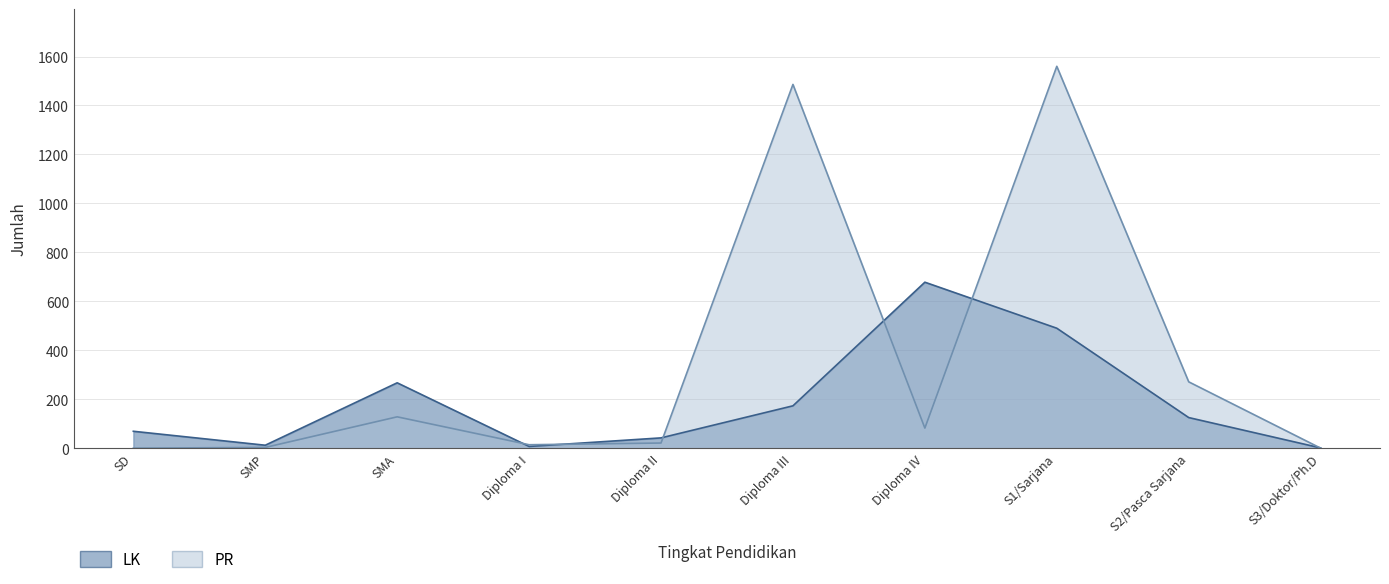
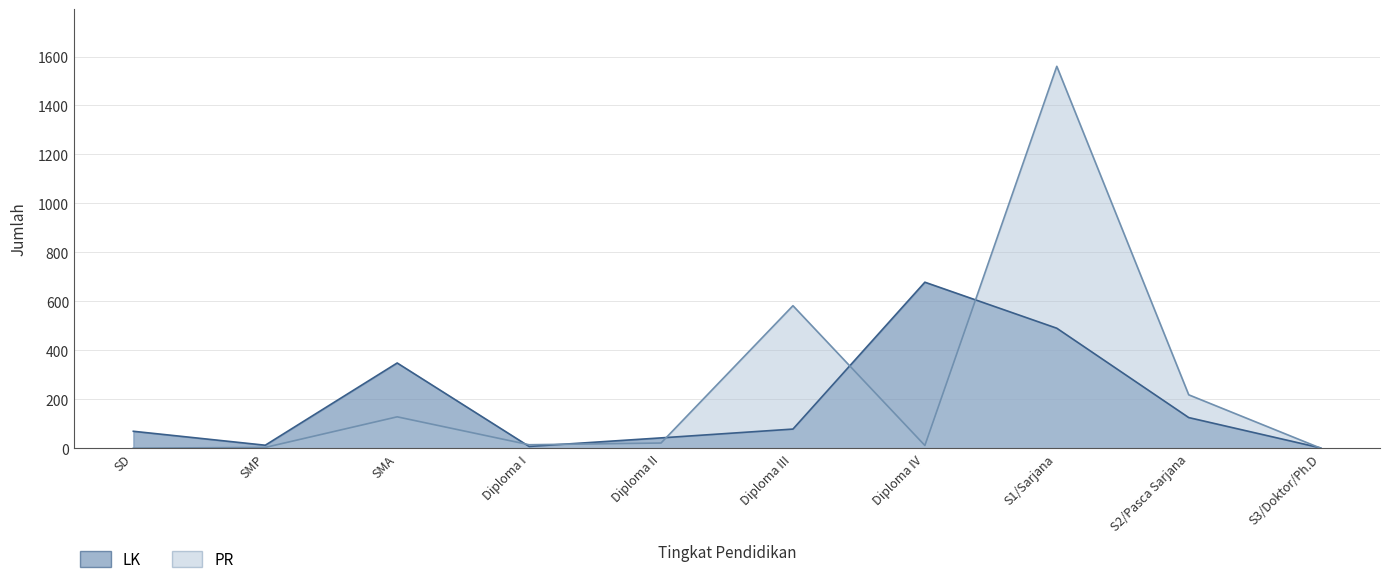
  {
    "LK": {
      "SD": 70,
-     "SMA": 270,
+     "SMA": 350,
      "Diploma II": 40,
-     "Diploma III": 170,
+     "Diploma III": 80,
      "Diploma IV": 680,
      "S1/Sarjana": 490,
      "S2/Pasca Sarjana": 130
    },
    "PR": {
      "SD": 0,
      "SMA": 130,
      "Diploma II": 20,
-     "Diploma III": 1490,
-     "Diploma IV": 80,
+     "Diploma III": 580,
+     "Diploma IV": 10,
      "S1/Sarjana": 1560,
-     "S2/Pasca Sarjana": 270
+     "S2/Pasca Sarjana": 220
    }
  }
